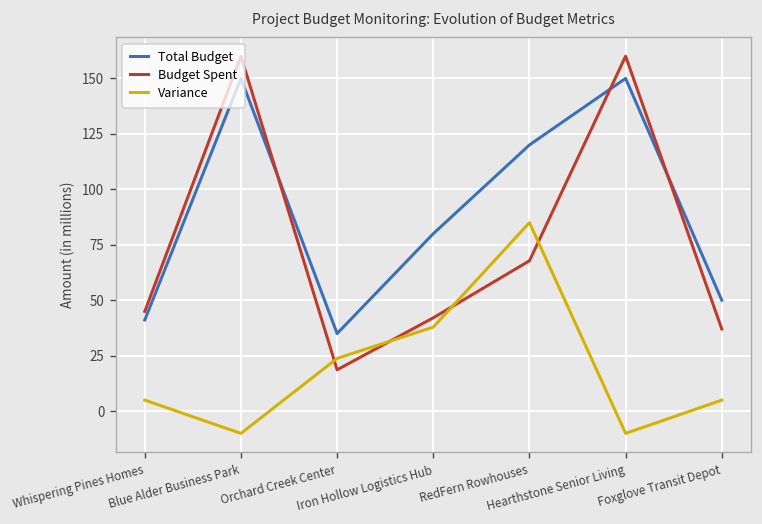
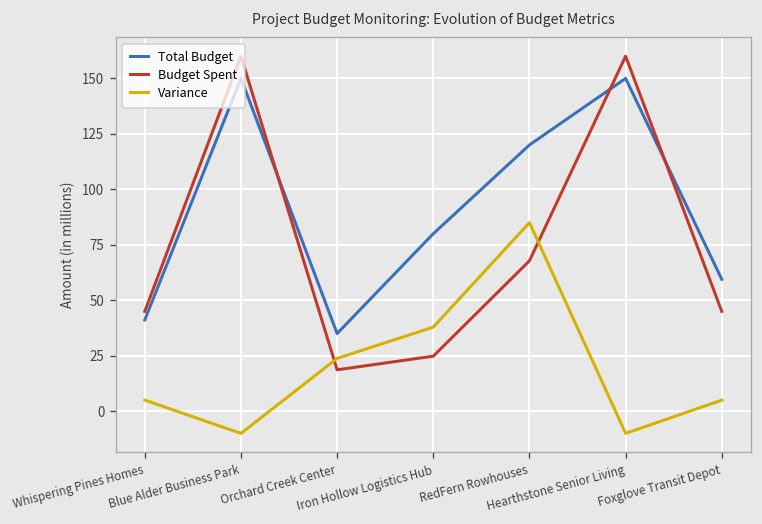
  {
    "Total Budget": {
      "Whispering Pines Homes": 41,
      "Orchard Creek Center": 35,
      "Iron Hollow Logistics Hub": 80,
      "RedFern Rowhouses": 120,
      "Hearthstone Senior Living": 150,
-     "Foxglove Transit Depot": 50
+     "Foxglove Transit Depot": 59
    },
    "Budget Spent": {
      "Whispering Pines Homes": 45,
      "Orchard Creek Center": 19,
-     "Iron Hollow Logistics Hub": 42,
+     "Iron Hollow Logistics Hub": 25,
      "RedFern Rowhouses": 68,
      "Hearthstone Senior Living": 160,
-     "Foxglove Transit Depot": 37
+     "Foxglove Transit Depot": 45
    },
    "Variance": {
      "Whispering Pines Homes": 5,
      "Blue Alder Business Park": -10,
      "Orchard Creek Center": 24,
      "Iron Hollow Logistics Hub": 38,
      "RedFern Rowhouses": 85,
      "Hearthstone Senior Living": -10,
      "Foxglove Transit Depot": 5
    }
  }
